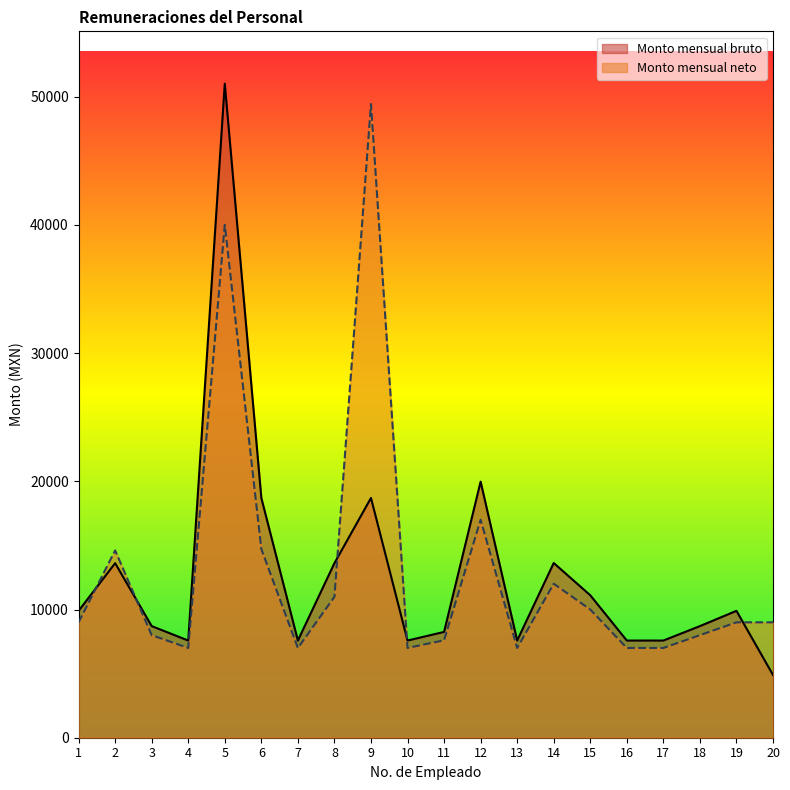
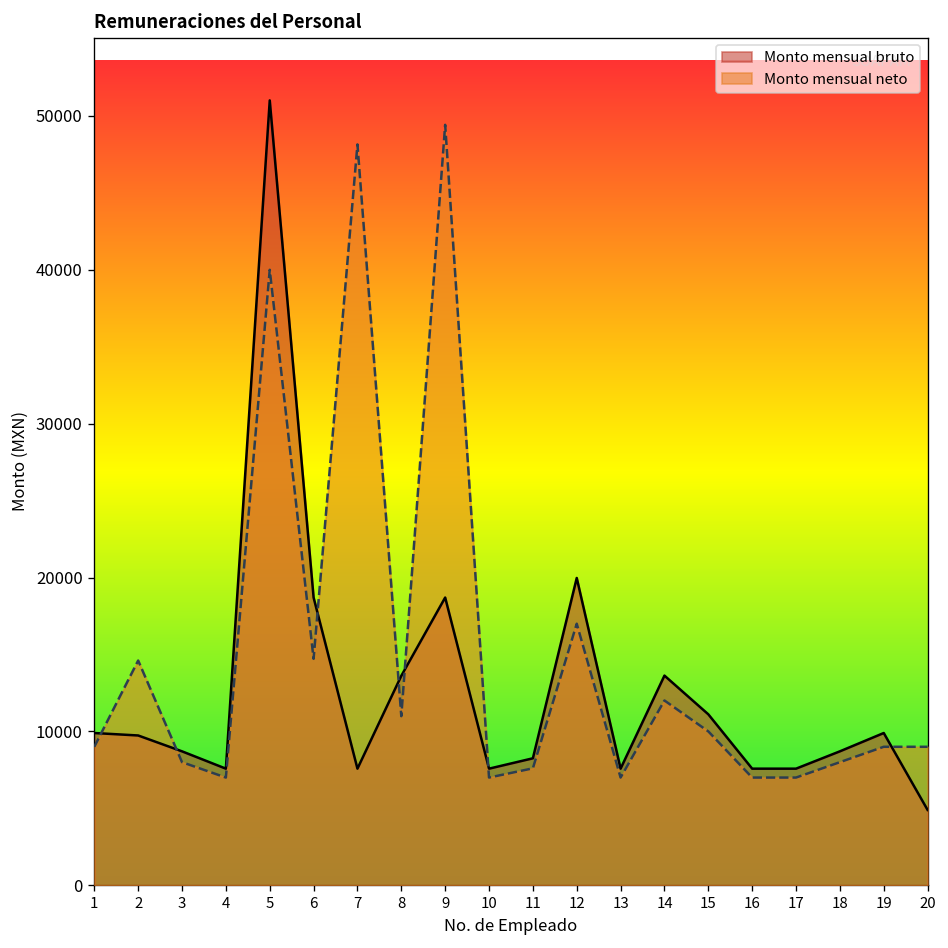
  {
    "Monto mensual bruto": {
      "1": 9900,
-     "2": 13600,
+     "2": 9700,
      "3": 8700,
      "4": 7600,
      "5": 51000,
      "6": 18700,
      "7": 7600,
      "8": 13600,
      "9": 18700,
      "10": 7600,
      "11": 8300,
      "12": 20000,
      "13": 7600,
      "14": 13600,
      "15": 11100,
      "16": 7600,
      "17": 7600,
      "18": 8700,
      "19": 9900,
      "20": 4900
    },
    "Monto mensual neto": {
      "1": 9000,
      "2": 14600,
      "3": 8000,
      "4": 7000,
      "5": 40000,
      "6": 14700,
-     "7": 7000,
+     "7": 48200,
      "8": 11000,
      "9": 49400,
      "10": 7000,
      "11": 7600,
      "12": 17000,
      "13": 7000,
      "14": 12000,
      "15": 10000,
      "16": 7000,
      "17": 7000,
      "18": 8000,
      "19": 9000,
      "20": 9000
    }
  }
